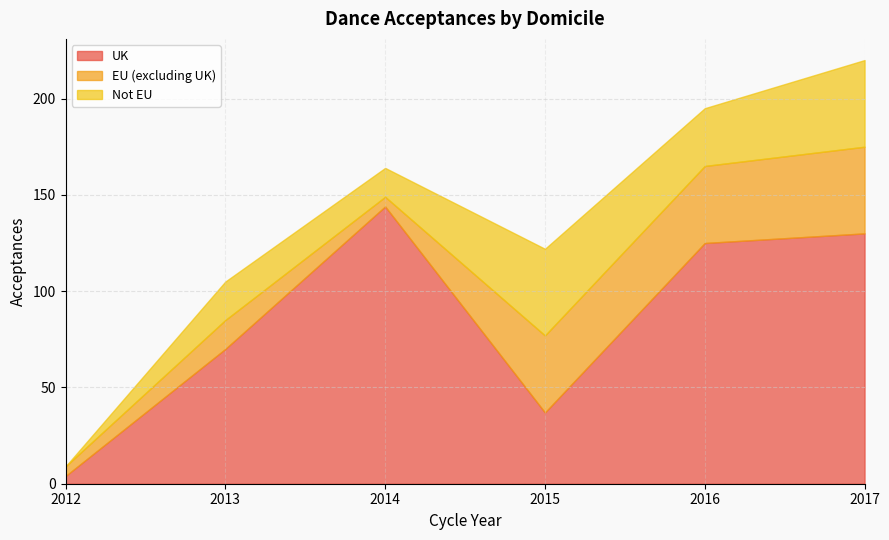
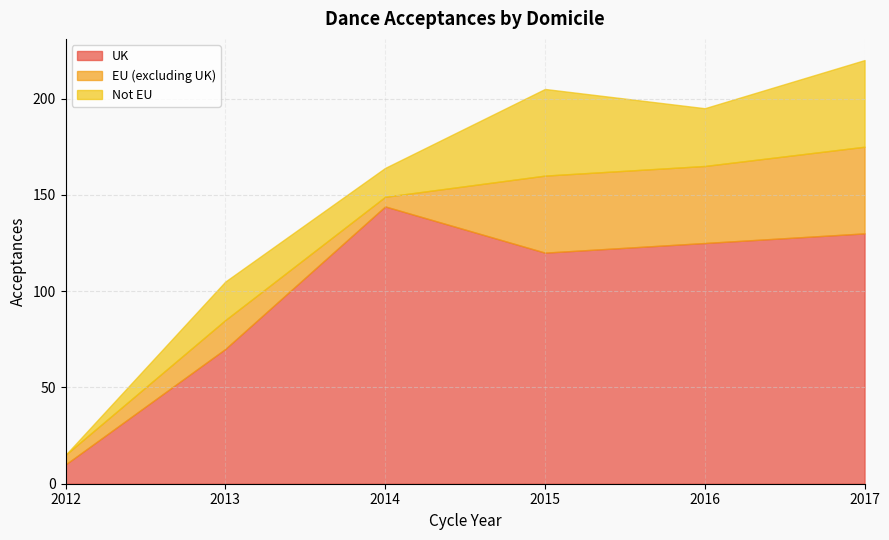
  {
    "UK": {
-     "2012": 4,
+     "2012": 10,
      "2013": 70,
      "2014": 144,
-     "2015": 37,
+     "2015": 120,
      "2016": 125,
      "2017": 130
    }
  }
